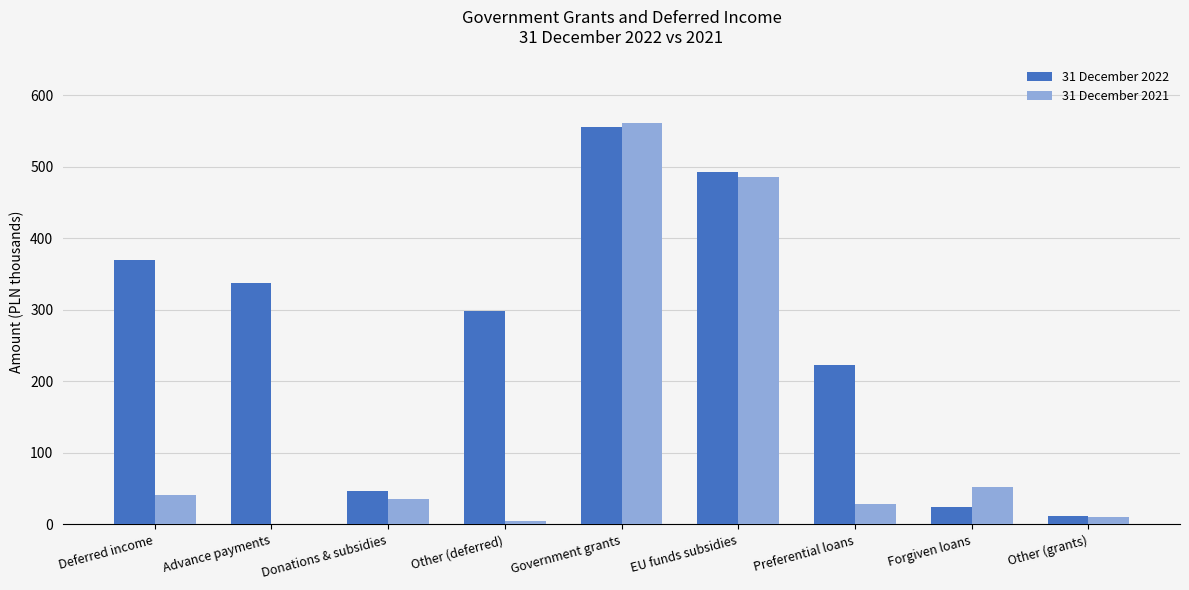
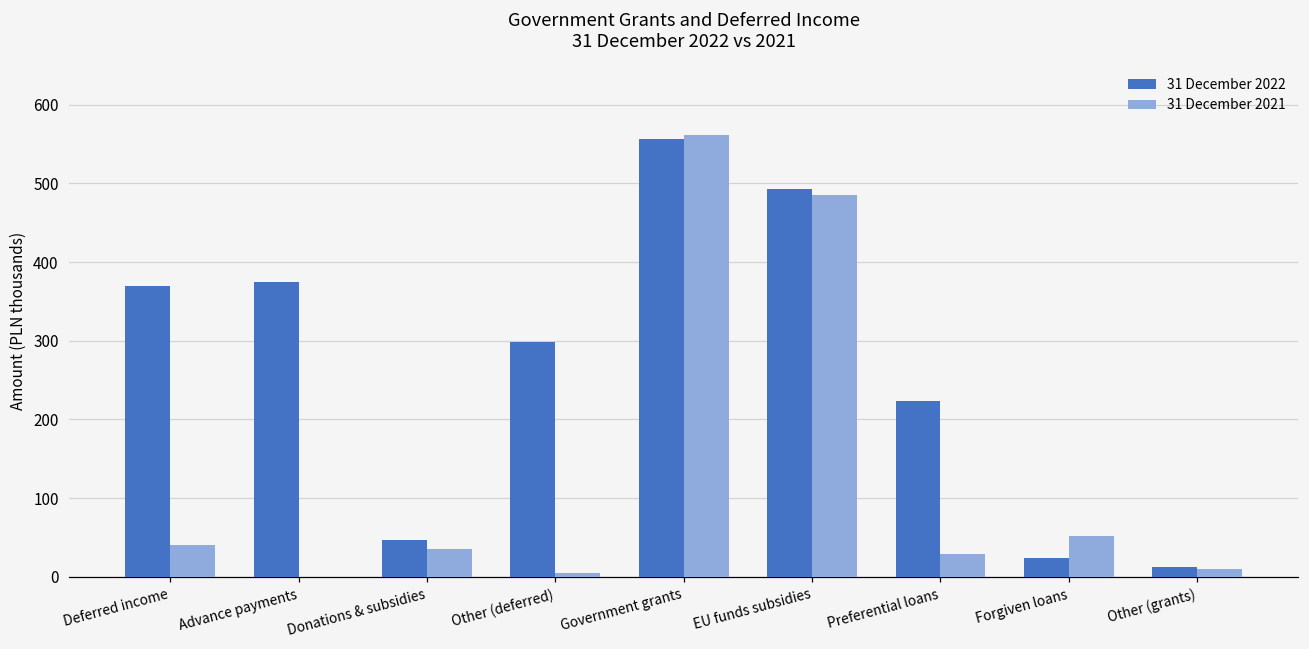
  {
    "31 December 2022": {
      "Deferred income": 370,
-     "Advance payments": 340,
+     "Advance payments": 370,
      "Donations & subsidies": 50,
      "Other (deferred)": 300,
      "Government grants": 560,
      "EU funds subsidies": 490,
      "Preferential loans": 220,
      "Forgiven loans": 20,
      "Other (grants)": 10
    },
    "31 December 2021": {
      "Deferred income": 40,
      "Advance payments": 0,
      "Donations & subsidies": 40,
      "Other (deferred)": 10,
      "Government grants": 560,
      "EU funds subsidies": 490,
      "Preferential loans": 30,
      "Forgiven loans": 50,
      "Other (grants)": 10
    }
  }
